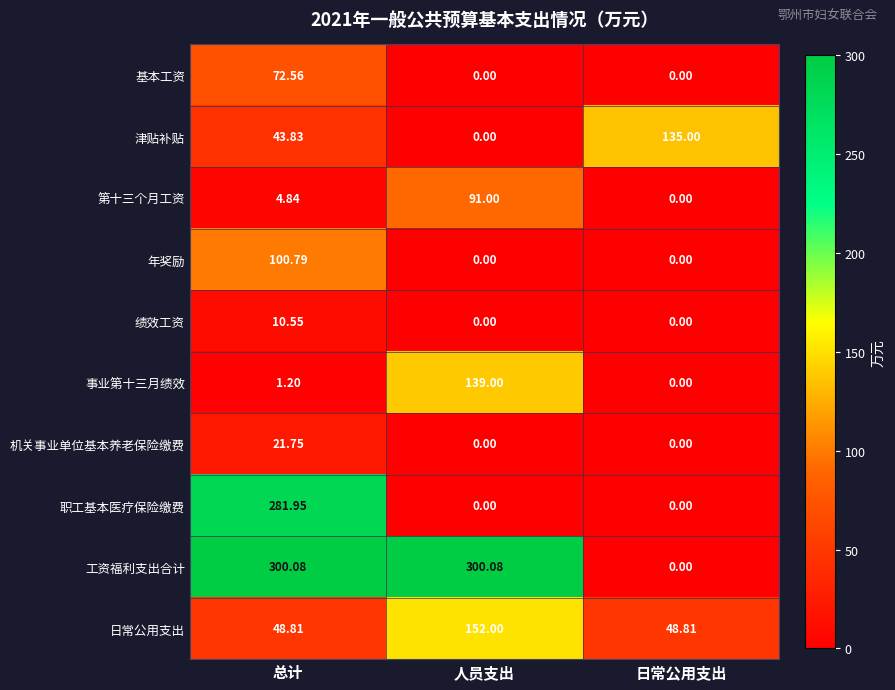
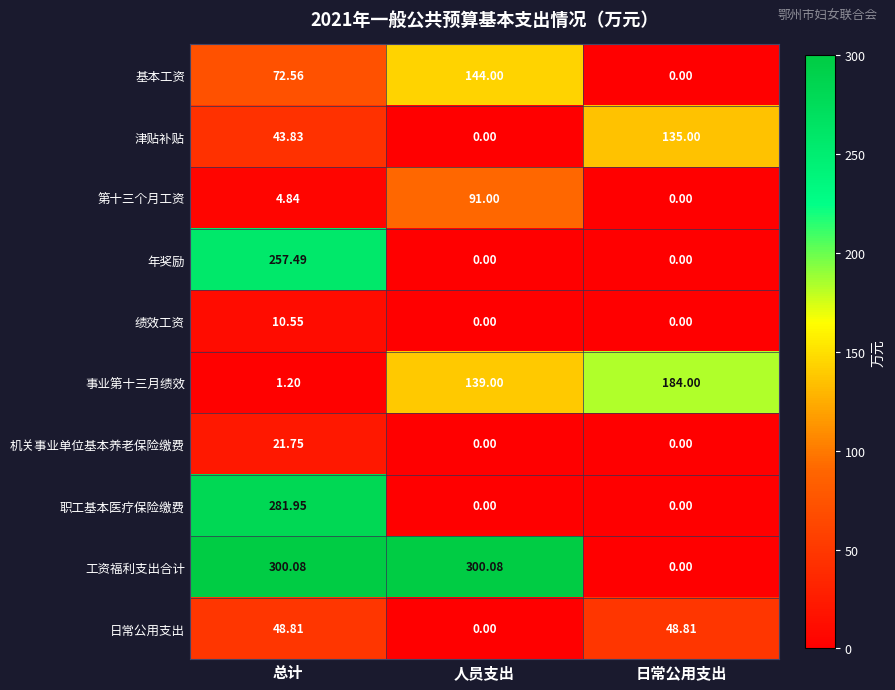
  {
    "基本工资": {
      "总计": 72.56,
-     "人员支出": 0.00,
+     "人员支出": 144.00,
      "日常公用支出": 0.00
    },
    "津贴补贴": {
      "总计": 43.83,
      "人员支出": 0.00,
      "日常公用支出": 135.00
    },
    "第十三个月工资": {
      "总计": 4.84,
      "人员支出": 91.00,
      "日常公用支出": 0.00
    },
    "年奖励": {
-     "总计": 100.79,
+     "总计": 257.49,
      "人员支出": 0.00,
      "日常公用支出": 0.00
    },
    "绩效工资": {
      "总计": 10.55,
      "人员支出": 0.00,
      "日常公用支出": 0.00
    },
    "事业第十三月绩效": {
      "总计": 1.20,
      "人员支出": 139.00,
-     "日常公用支出": 0.00
+     "日常公用支出": 184.00
    },
    "机关事业单位基本养老保险缴费": {
      "总计": 21.75,
      "人员支出": 0.00,
      "日常公用支出": 0.00
    },
    "职工基本医疗保险缴费": {
      "总计": 281.95,
      "人员支出": 0.00,
      "日常公用支出": 0.00
    },
    "工资福利支出合计": {
      "总计": 300.08,
      "人员支出": 300.08,
      "日常公用支出": 0.00
    },
    "日常公用支出": {
      "总计": 48.81,
-     "人员支出": 152.00,
+     "人员支出": 0.00,
      "日常公用支出": 48.81
    }
  }
